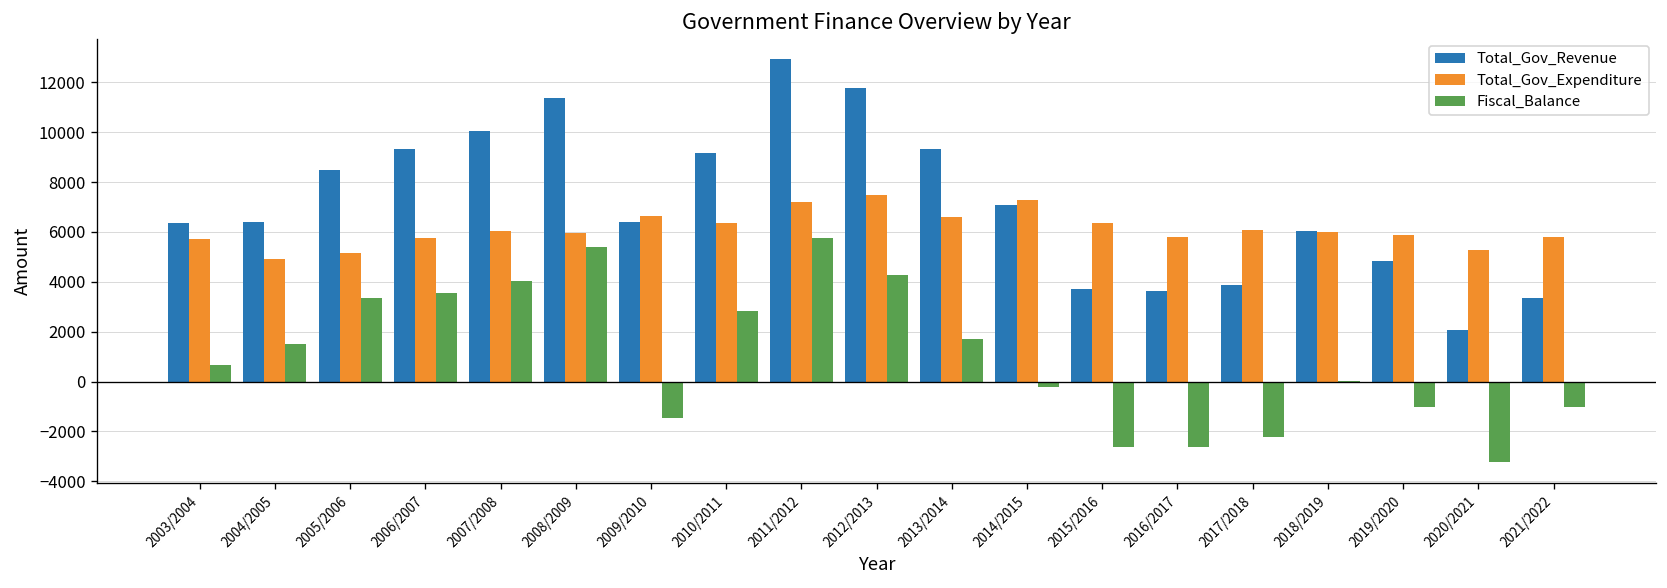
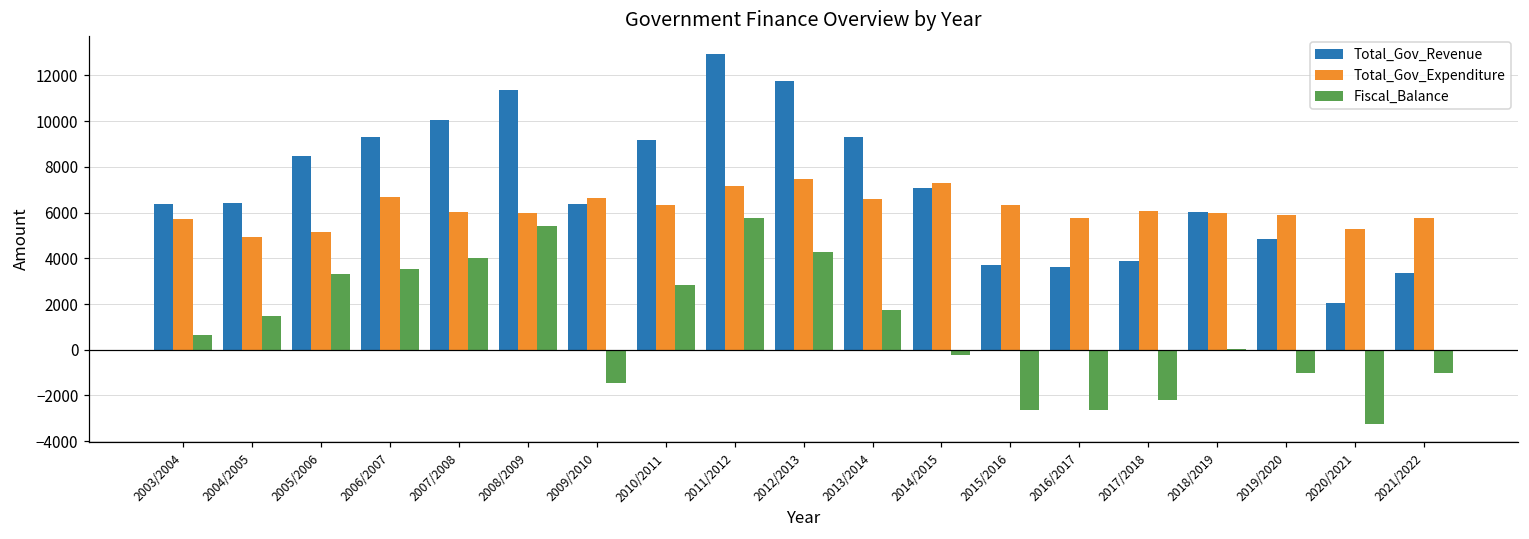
  {
    "Total_Gov_Revenue": {
      "2003/2004": 6400,
      "2004/2005": 6400,
      "2005/2006": 8500,
      "2006/2007": 9300,
      "2007/2008": 10000,
      "2008/2009": 11400,
      "2009/2010": 6400,
      "2010/2011": 9200,
      "2011/2012": 12900,
      "2012/2013": 11800,
      "2013/2014": 9300,
      "2014/2015": 7100,
      "2015/2016": 3700,
      "2016/2017": 3600,
      "2017/2018": 3900,
      "2018/2019": 6000,
      "2019/2020": 4800,
      "2020/2021": 2100,
      "2021/2022": 3400
    },
    "Total_Gov_Expenditure": {
      "2003/2004": 5700,
      "2004/2005": 4900,
      "2005/2006": 5200,
-     "2006/2007": 5800,
+     "2006/2007": 6700,
      "2007/2008": 6000,
      "2008/2009": 6000,
      "2009/2010": 6600,
      "2010/2011": 6400,
      "2011/2012": 7200,
      "2012/2013": 7500,
      "2013/2014": 6600,
      "2014/2015": 7300,
      "2015/2016": 6300,
      "2016/2017": 5800,
      "2017/2018": 6100,
      "2018/2019": 6000,
      "2019/2020": 5900,
      "2020/2021": 5300,
      "2021/2022": 5800
    },
    "Fiscal_Balance": {
      "2003/2004": 600,
      "2004/2005": 1500,
      "2005/2006": 3300,
      "2006/2007": 3500,
      "2007/2008": 4000,
      "2008/2009": 5400,
      "2009/2010": -1400,
      "2010/2011": 2800,
      "2011/2012": 5800,
      "2012/2013": 4300,
      "2013/2014": 1700,
      "2014/2015": -200,
      "2015/2016": -2600,
      "2016/2017": -2600,
      "2017/2018": -2200,
      "2019/2020": -1000,
      "2020/2021": -3200,
      "2021/2022": -1000
    }
  }
